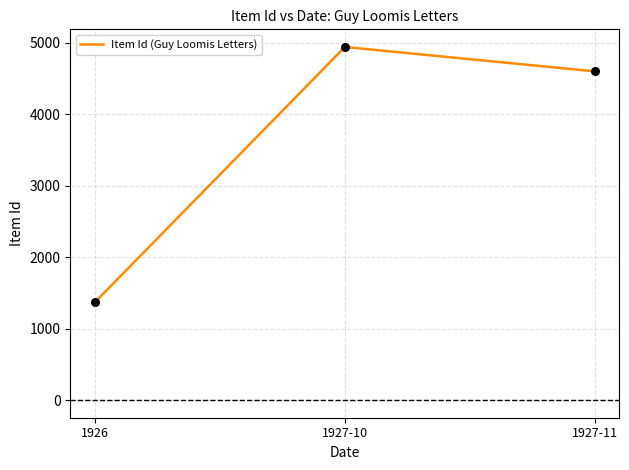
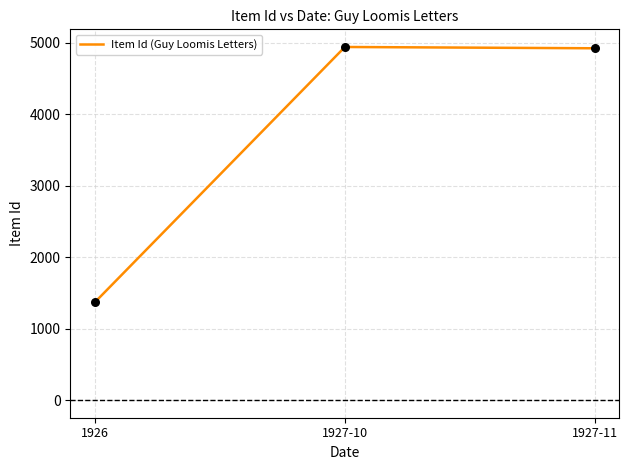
  {
    "1926": 1400,
    "1927-10": 4900,
-   "1927-11": 4600
+   "1927-11": 4900
  }
